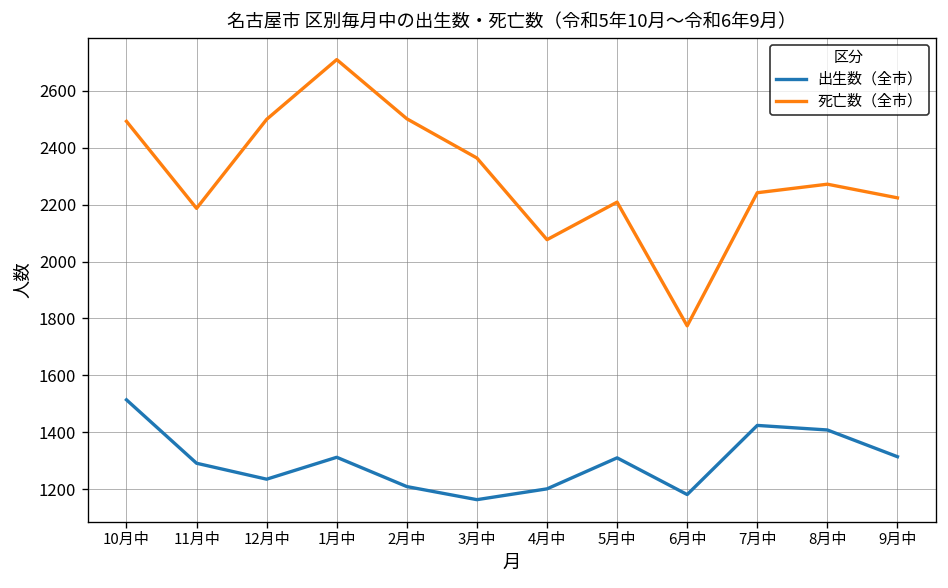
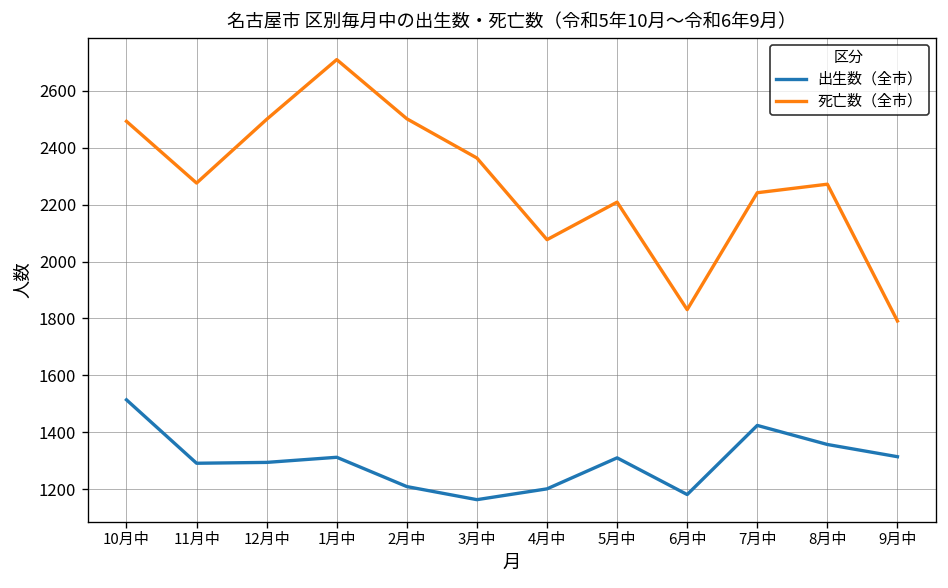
  {
    "出生数（全市）": {
      "10月中": 1510,
      "11月中": 1290,
-     "12月中": 1240,
+     "12月中": 1290,
      "1月中": 1310,
      "2月中": 1210,
      "3月中": 1160,
      "4月中": 1200,
      "5月中": 1310,
      "6月中": 1180,
      "7月中": 1420,
-     "8月中": 1410,
+     "8月中": 1360,
      "9月中": 1310
    },
    "死亡数（全市）": {
      "10月中": 2490,
-     "11月中": 2190,
+     "11月中": 2280,
      "12月中": 2500,
      "1月中": 2710,
      "2月中": 2500,
      "3月中": 2360,
      "4月中": 2080,
      "5月中": 2210,
-     "6月中": 1770,
+     "6月中": 1830,
      "7月中": 2240,
      "8月中": 2270,
-     "9月中": 2220
+     "9月中": 1790
    }
  }
